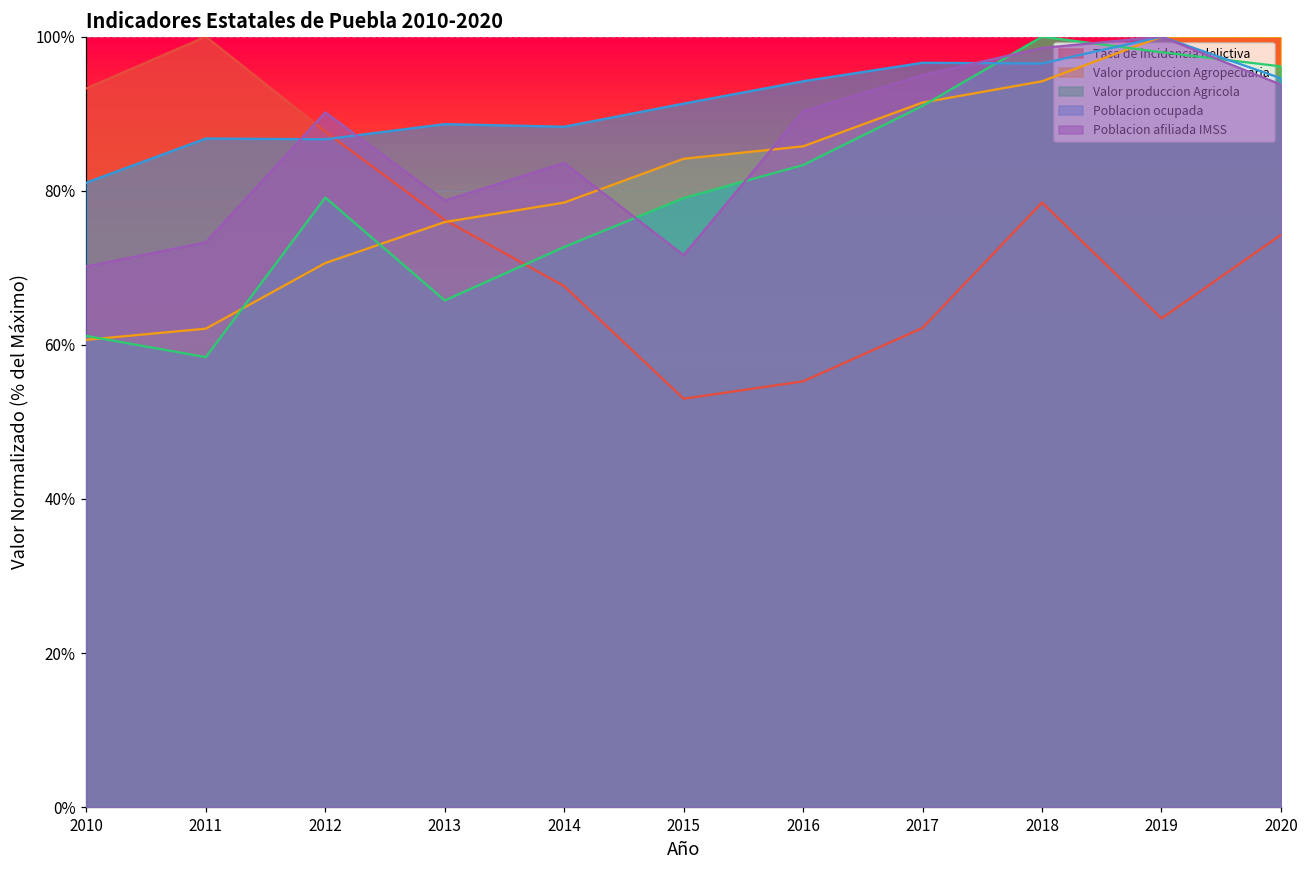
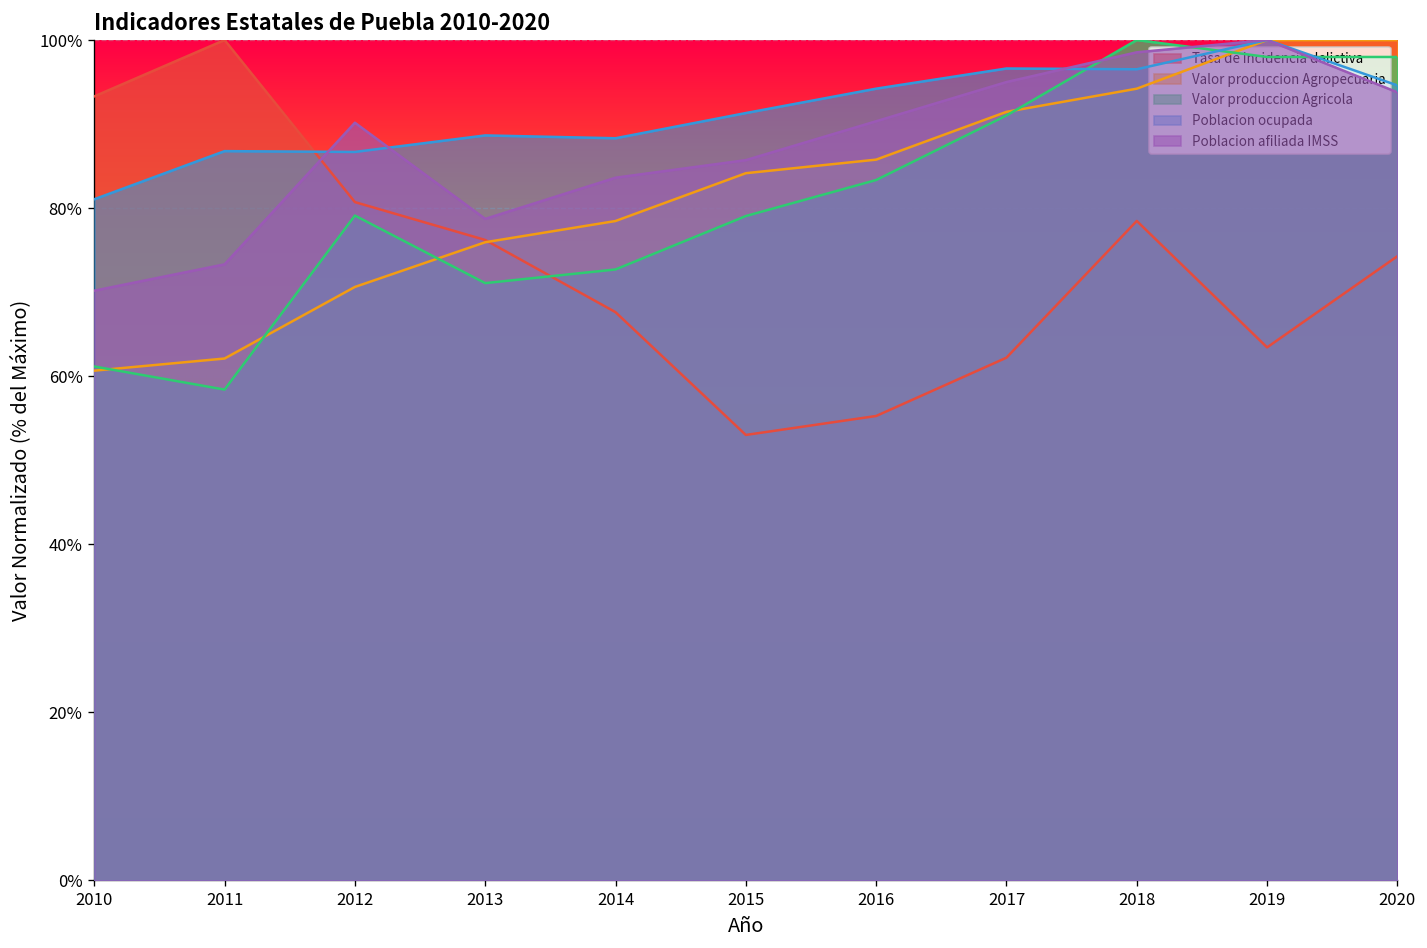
  {
    "Tasa de incidencia delictiva": {
      "2010": "93%",
      "2011": "100%",
-     "2012": "88%",
+     "2012": "81%",
      "2014": "68%",
      "2015": "53%",
      "2016": "55%",
      "2017": "62%",
      "2018": "78%",
      "2019": "63%",
      "2020": "74%"
    },
    "Valor produccion Agropecuaria": {
      "2010": "61%",
      "2011": "62%",
      "2012": "71%",
      "2014": "78%",
      "2015": "84%",
      "2016": "86%",
      "2017": "91%",
      "2018": "94%",
      "2020": "100%"
    },
    "Valor produccion Agricola": {
      "2010": "61%",
      "2011": "58%",
      "2012": "79%",
-     "2013": "66%",
+     "2013": "71%",
      "2014": "73%",
      "2015": "79%",
      "2016": "83%",
      "2017": "91%",
      "2018": "100%",
-     "2020": "96%"
+     "2020": "98%"
    },
    "Poblacion ocupada": {
      "2010": "81%",
      "2011": "87%",
      "2012": "87%",
      "2013": "89%",
      "2014": "88%",
      "2015": "91%",
      "2016": "94%",
      "2017": "97%",
      "2018": "97%",
      "2020": "95%"
    },
    "Poblacion afiliada IMSS": {
      "2010": "70%",
      "2011": "73%",
      "2012": "90%",
      "2013": "79%",
      "2014": "84%",
-     "2015": "72%",
+     "2015": "86%",
      "2016": "90%",
      "2017": "95%",
      "2018": "99%",
      "2020": "94%"
    }
  }
